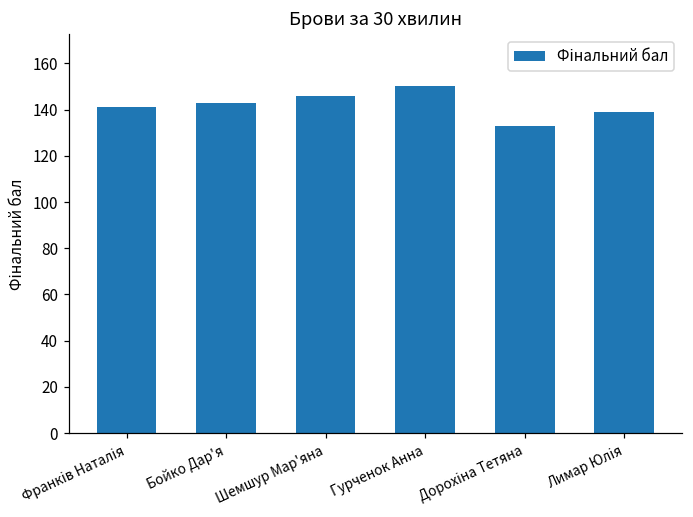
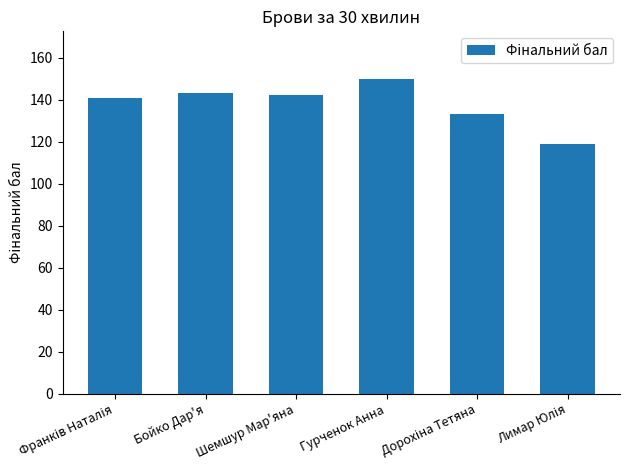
  {
    "Франків Наталія": 141,
    "Бойко Дар'я": 143,
-   "Шемшур Мар'яна": 146,
+   "Шемшур Мар'яна": 142,
    "Гурченок Анна": 150,
    "Дорохіна Тетяна": 133,
-   "Лимар Юлія": 139
+   "Лимар Юлія": 119
  }
